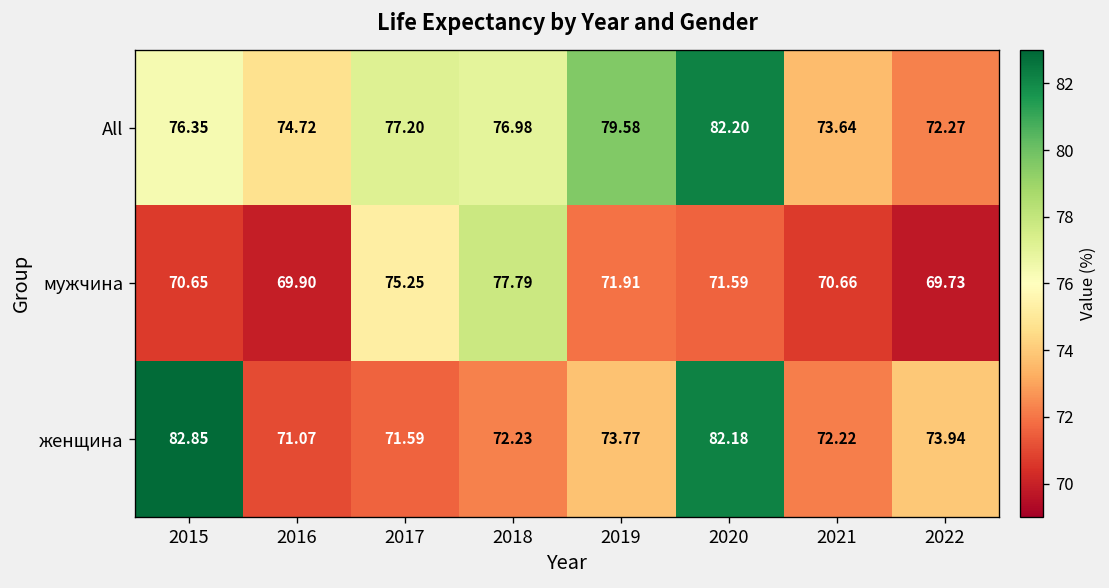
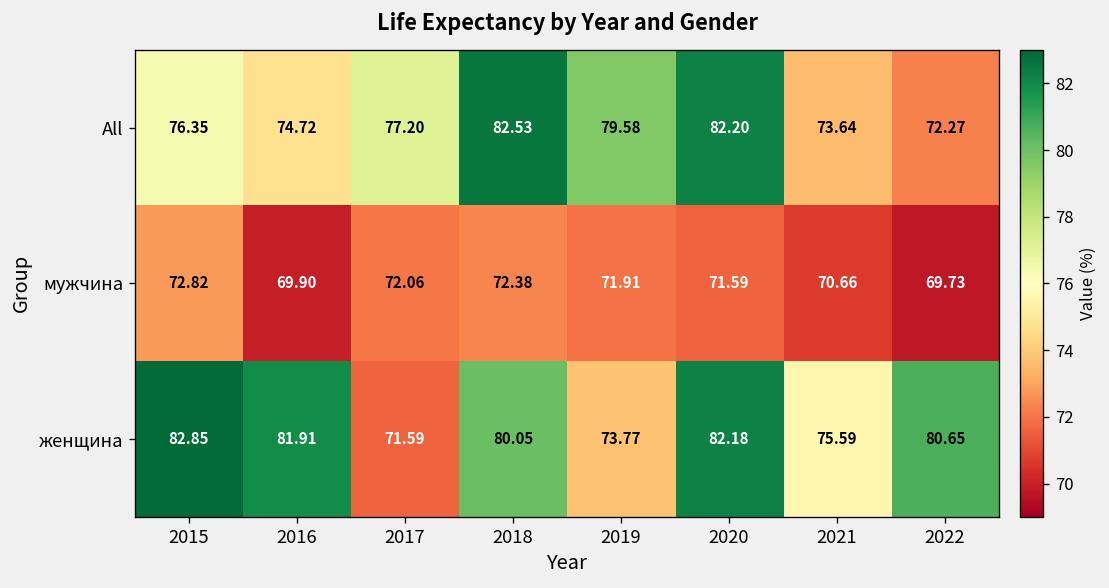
  {
    "All": {
      "2015": 76.35,
      "2016": 74.72,
      "2017": 77.20,
-     "2018": 76.98,
+     "2018": 82.53,
      "2019": 79.58,
      "2020": 82.20,
      "2021": 73.64,
      "2022": 72.27
    },
    "мужчина": {
-     "2015": 70.65,
+     "2015": 72.82,
      "2016": 69.90,
-     "2017": 75.25,
-     "2018": 77.79,
+     "2017": 72.06,
+     "2018": 72.38,
      "2019": 71.91,
      "2020": 71.59,
      "2021": 70.66,
      "2022": 69.73
    },
    "женщина": {
      "2015": 82.85,
-     "2016": 71.07,
+     "2016": 81.91,
      "2017": 71.59,
-     "2018": 72.23,
+     "2018": 80.05,
      "2019": 73.77,
      "2020": 82.18,
-     "2021": 72.22,
-     "2022": 73.94
+     "2021": 75.59,
+     "2022": 80.65
    }
  }
